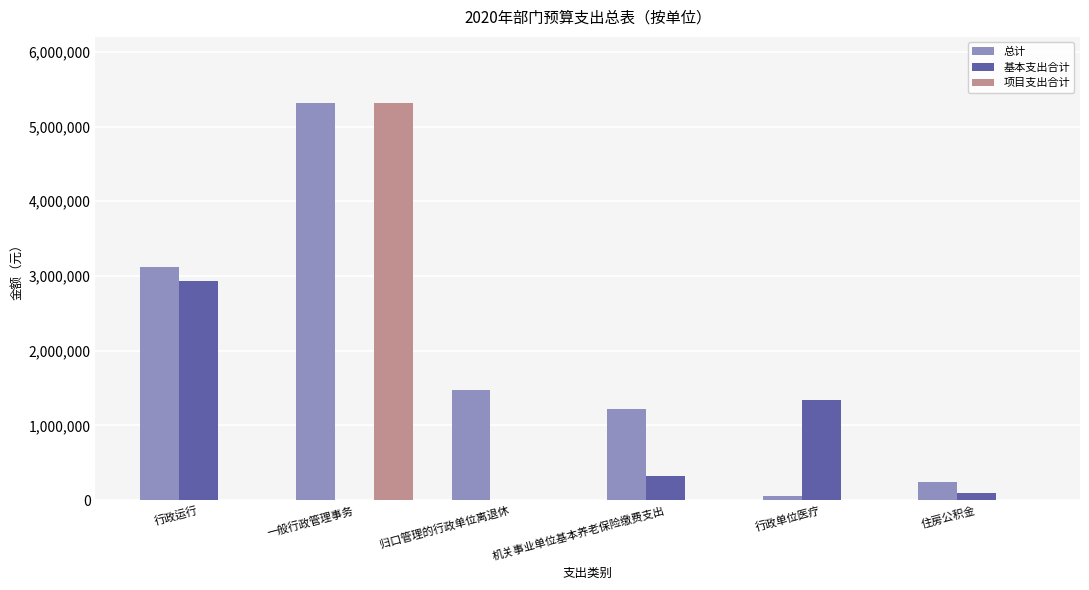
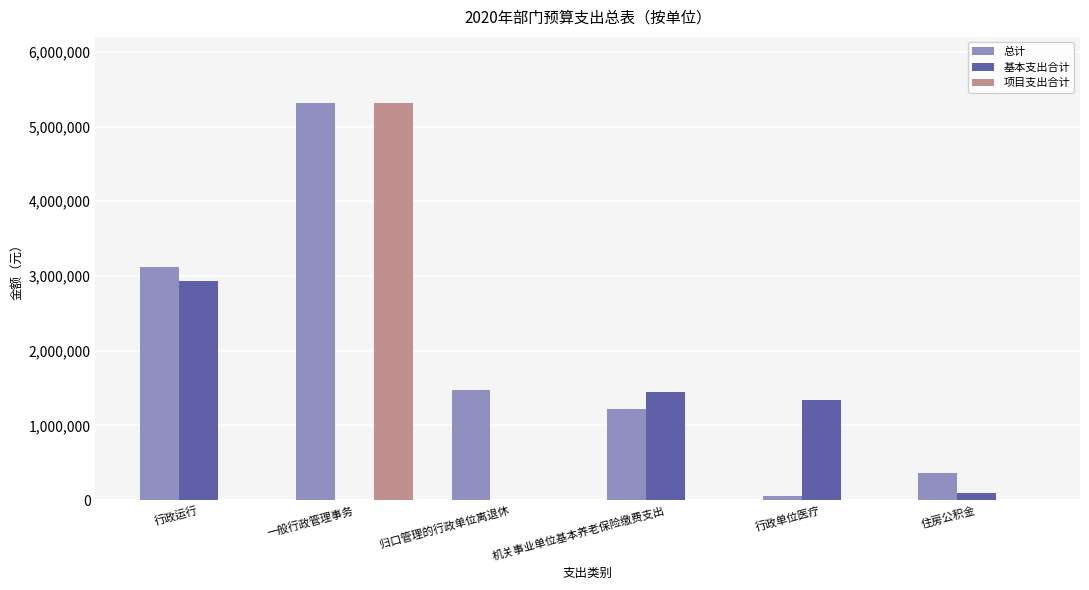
  {
    "总计": {
      "行政运行": "3,100,000",
      "一般行政管理事务": "5,300,000",
      "归口管理的行政单位离退休": "1,500,000",
      "机关事业单位基本养老保险缴费支出": "1,200,000",
      "行政单位医疗": "100,000",
-     "住房公积金": "200,000"
+     "住房公积金": "400,000"
    },
    "基本支出合计": {
      "行政运行": "2,900,000",
      "一般行政管理事务": "0",
-     "机关事业单位基本养老保险缴费支出": "300,000",
+     "机关事业单位基本养老保险缴费支出": "1,400,000",
      "行政单位医疗": "1,300,000",
      "住房公积金": "100,000"
    },
    "项目支出合计": {
      "行政运行": "0",
      "一般行政管理事务": "5,300,000",
      "归口管理的行政单位离退休": "0",
      "机关事业单位基本养老保险缴费支出": "0",
      "行政单位医疗": "0",
      "住房公积金": "0"
    }
  }
